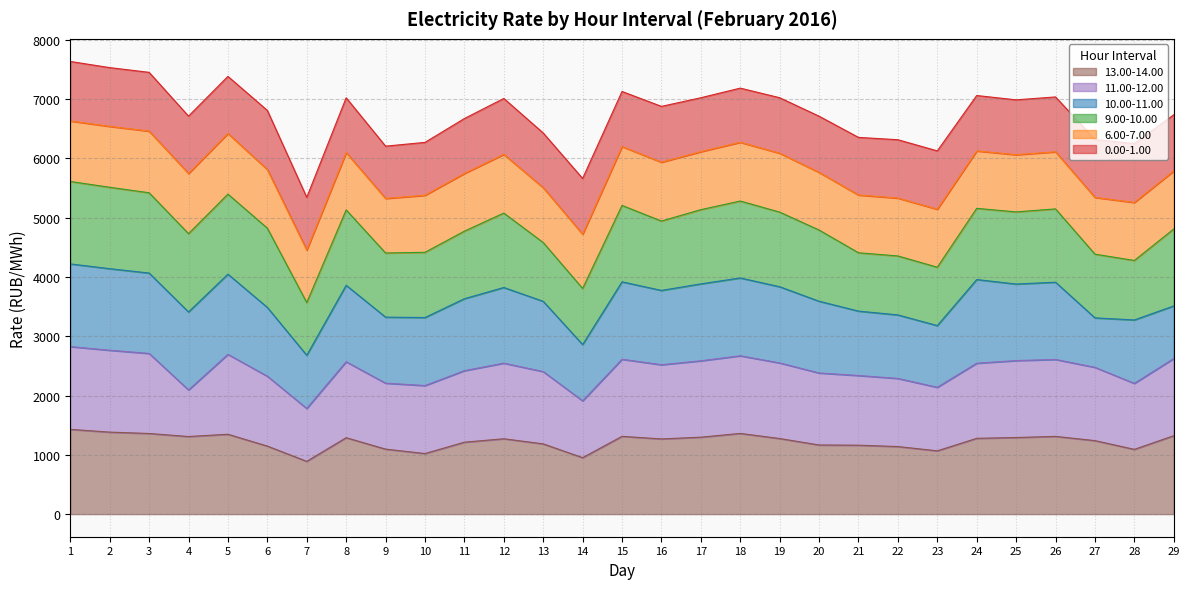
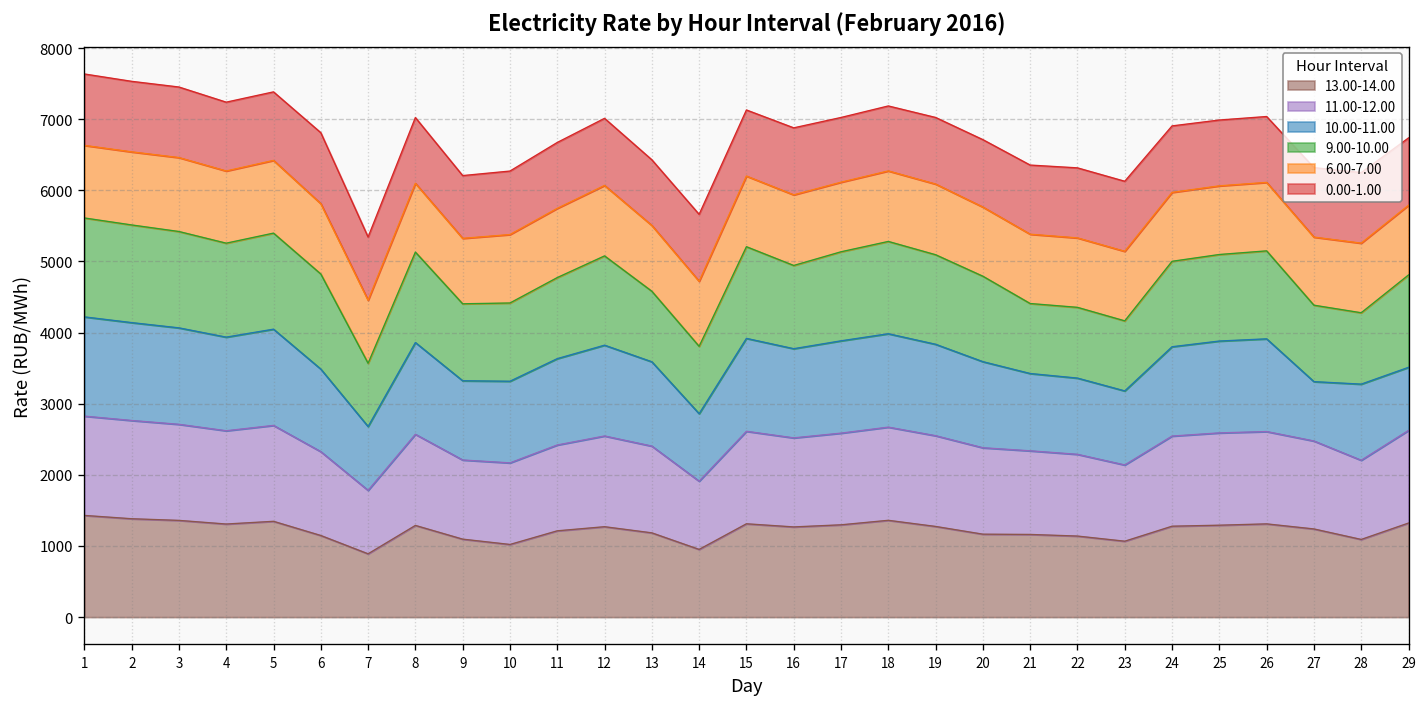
  {
    "13.00-14.00": {
      "1": 1400,
      "2": 1400,
      "3": 1400,
      "4": 1300,
      "5": 1300,
      "6": 1100,
      "7": 900,
      "8": 1300,
      "9": 1100,
      "10": 1000,
      "11": 1200,
      "12": 1300,
      "13": 1200,
      "14": 1000,
      "15": 1300,
      "16": 1300,
      "17": 1300,
      "18": 1400,
      "19": 1300,
      "20": 1200,
      "21": 1200,
      "22": 1100,
      "23": 1100,
      "24": 1300,
      "25": 1300,
      "26": 1300,
      "27": 1200,
      "28": 1100,
      "29": 1300
    },
    "11.00-12.00": {
      "1": 1400,
      "2": 1400,
      "3": 1400,
-     "4": 800,
+     "4": 1300,
      "5": 1300,
      "6": 1200,
      "7": 900,
      "8": 1300,
      "9": 1100,
      "10": 1100,
      "11": 1200,
      "12": 1300,
      "13": 1200,
      "14": 1000,
      "15": 1300,
      "16": 1300,
      "17": 1300,
      "18": 1300,
      "19": 1300,
      "20": 1200,
      "21": 1200,
      "22": 1100,
      "23": 1100,
      "24": 1300,
      "25": 1300,
      "26": 1300,
      "27": 1200,
      "28": 1100,
      "29": 1300
    },
    "10.00-11.00": {
      "1": 1400,
      "2": 1400,
      "3": 1400,
      "4": 1300,
      "5": 1400,
      "6": 1200,
      "7": 900,
      "8": 1300,
      "9": 1100,
      "10": 1100,
      "11": 1200,
      "12": 1300,
      "13": 1200,
      "14": 900,
      "15": 1300,
      "16": 1300,
      "17": 1300,
      "18": 1300,
      "19": 1300,
      "20": 1200,
      "21": 1100,
      "22": 1100,
      "23": 1000,
-     "24": 1400,
+     "24": 1300,
      "25": 1300,
      "26": 1300,
      "27": 800,
      "28": 1100,
      "29": 900
    },
    "9.00-10.00": {
      "1": 1400,
      "2": 1400,
      "3": 1400,
      "4": 1300,
      "5": 1400,
      "6": 1300,
      "7": 900,
      "8": 1300,
      "9": 1100,
      "10": 1100,
      "11": 1100,
      "12": 1300,
      "13": 1000,
      "14": 900,
      "15": 1300,
      "16": 1200,
      "17": 1300,
      "18": 1300,
      "19": 1300,
      "20": 1200,
      "21": 1000,
      "22": 1000,
      "23": 1000,
      "24": 1200,
      "25": 1200,
      "26": 1200,
      "27": 1100,
      "28": 1000,
      "29": 1300
    },
    "6.00-7.00": {
      "1": 1000,
      "2": 1000,
      "3": 1000,
      "4": 1000,
      "5": 1000,
      "6": 1000,
      "7": 900,
      "8": 1000,
      "9": 900,
      "10": 1000,
      "11": 1000,
      "12": 1000,
      "13": 900,
      "14": 900,
      "15": 1000,
      "16": 1000,
      "17": 1000,
      "18": 1000,
      "19": 1000,
      "20": 1000,
      "21": 1000,
      "22": 1000,
      "23": 1000,
      "24": 1000,
      "25": 1000,
      "26": 1000,
      "27": 1000,
      "28": 1000,
      "29": 1000
    },
    "0.00-1.00": {
      "1": 1000,
      "2": 1000,
      "3": 1000,
      "4": 1000,
      "5": 1000,
      "6": 1000,
      "7": 900,
      "8": 900,
      "9": 900,
      "10": 900,
      "11": 900,
      "12": 900,
      "13": 900,
      "14": 900,
      "15": 900,
      "16": 900,
      "17": 900,
      "18": 900,
      "19": 900,
      "20": 900,
      "21": 1000,
      "22": 1000,
      "23": 1000,
      "24": 900,
      "25": 900,
      "26": 900,
      "29": 900
    }
  }
